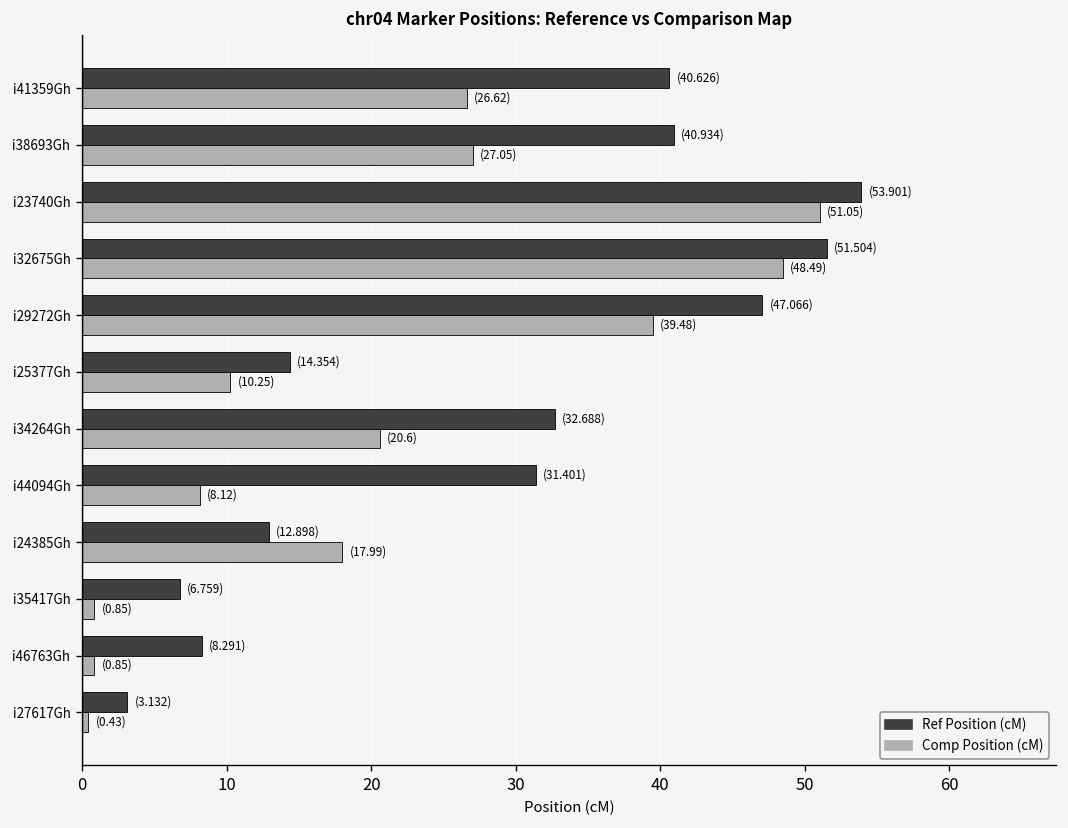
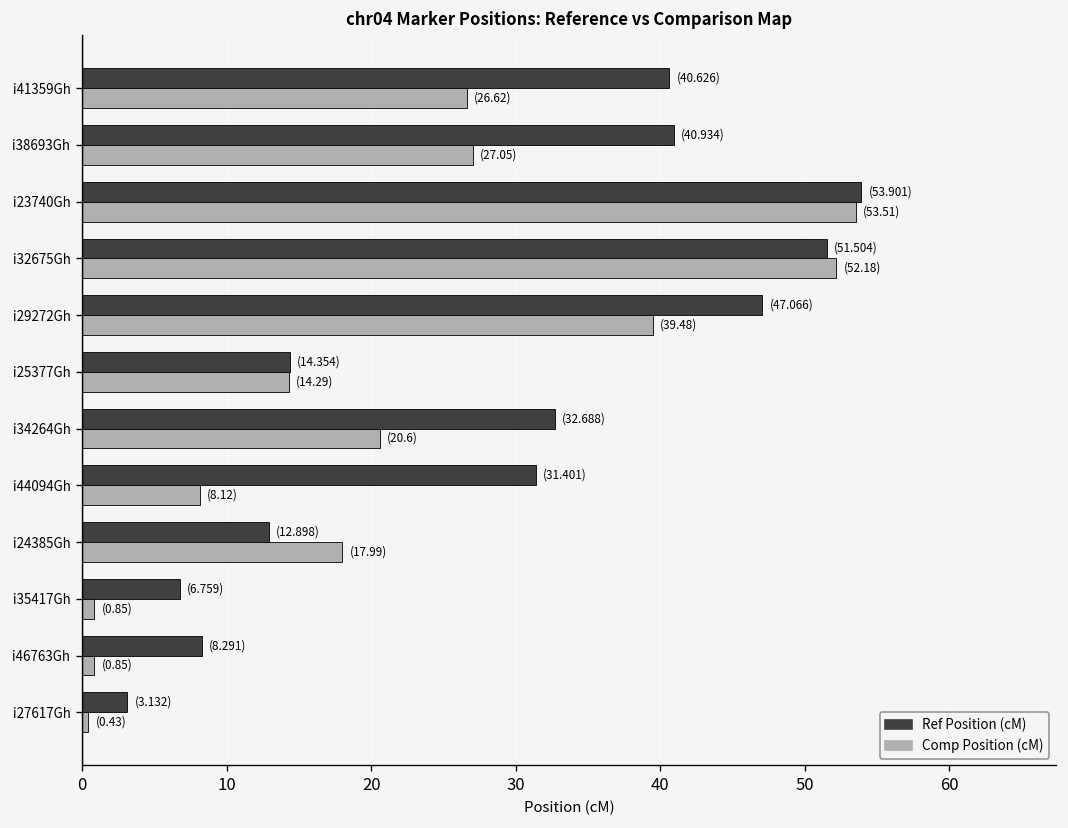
  {
    "Ref Position (cM)": {
      "i41359Gh": "(40.626)",
      "i38693Gh": "(40.934)",
      "i23740Gh": "(53.901)",
      "i32675Gh": "(51.504)",
      "i29272Gh": "(47.066)",
      "i25377Gh": "(14.354)",
      "i34264Gh": "(32.688)",
      "i44094Gh": "(31.401)",
      "i24385Gh": "(12.898)",
      "i35417Gh": "(6.759)",
      "i46763Gh": "(8.291)",
      "i27617Gh": "(3.132)"
    },
    "Comp Position (cM)": {
      "i41359Gh": "(26.62)",
      "i38693Gh": "(27.05)",
-     "i23740Gh": "(51.05)",
-     "i32675Gh": "(48.49)",
+     "i23740Gh": "(53.51)",
+     "i32675Gh": "(52.18)",
      "i29272Gh": "(39.48)",
-     "i25377Gh": "(10.25)",
+     "i25377Gh": "(14.29)",
      "i34264Gh": "(20.6)",
      "i44094Gh": "(8.12)",
      "i24385Gh": "(17.99)",
      "i35417Gh": "(0.85)",
      "i46763Gh": "(0.85)",
      "i27617Gh": "(0.43)"
    }
  }
